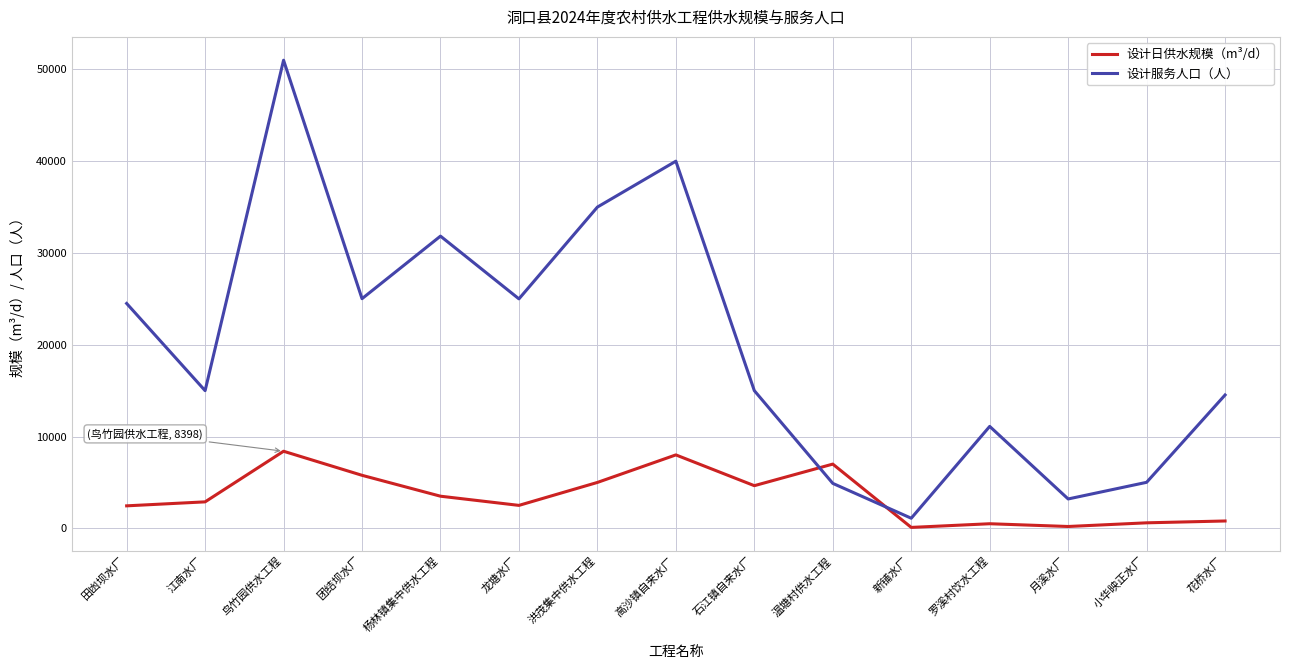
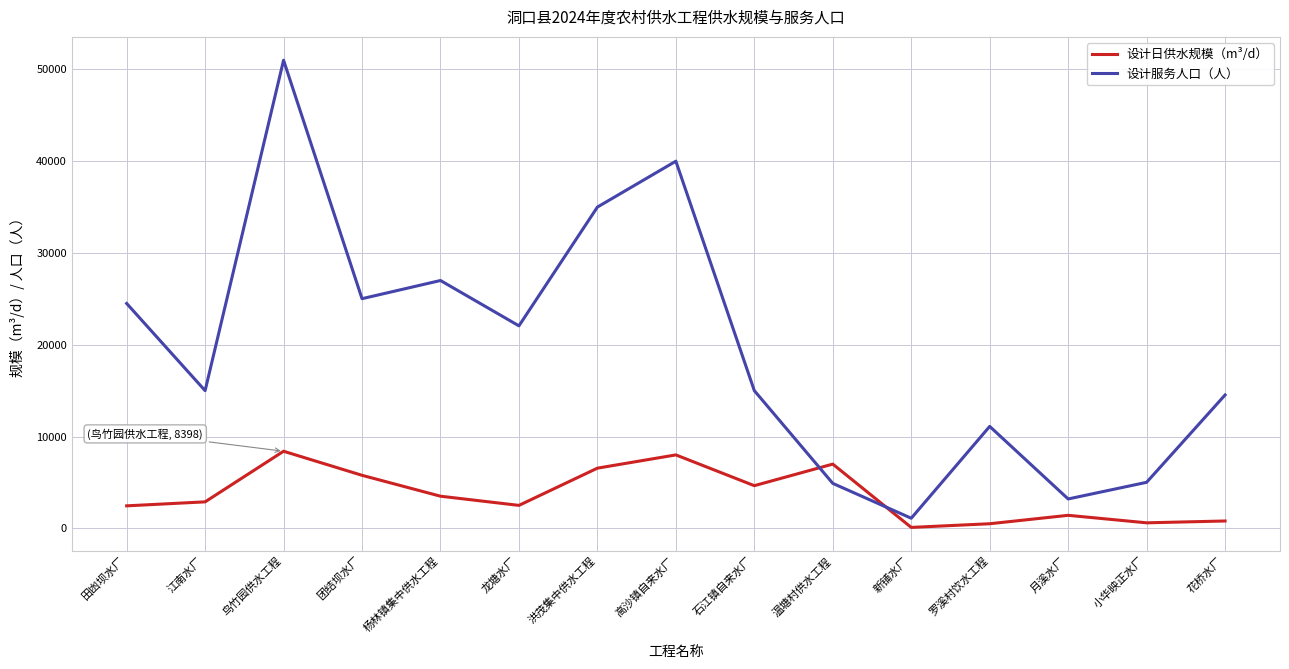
  {
    "设计日供水规模（m³/d）": {
      "田凼坝水厂": 2000,
      "江南水厂": 3000,
      "团结坝水厂": 6000,
      "杨林镇集中供水工程": 4000,
      "龙塘水厂": 3000,
-     "洪茂集中供水工程": 5000,
+     "洪茂集中供水工程": 7000,
      "高沙镇自来水厂": 8000,
      "石江镇自来水厂": 5000,
      "温塘村供水工程": 7000,
      "新铺水厂": 0,
      "罗溪村饮水工程": 1000,
-     "月溪水厂": 0,
+     "月溪水厂": 1000,
      "小华映正水厂": 1000,
      "花桥水厂": 1000
    },
    "设计服务人口（人）": {
      "田凼坝水厂": 25000,
      "江南水厂": 15000,
      "鸟竹园供水工程": 51000,
      "团结坝水厂": 25000,
-     "杨林镇集中供水工程": 32000,
-     "龙塘水厂": 25000,
+     "杨林镇集中供水工程": 27000,
+     "龙塘水厂": 22000,
      "洪茂集中供水工程": 35000,
      "高沙镇自来水厂": 40000,
      "石江镇自来水厂": 15000,
      "温塘村供水工程": 5000,
      "新铺水厂": 1000,
      "罗溪村饮水工程": 11000,
      "月溪水厂": 3000,
      "小华映正水厂": 5000,
      "花桥水厂": 15000
    }
  }
